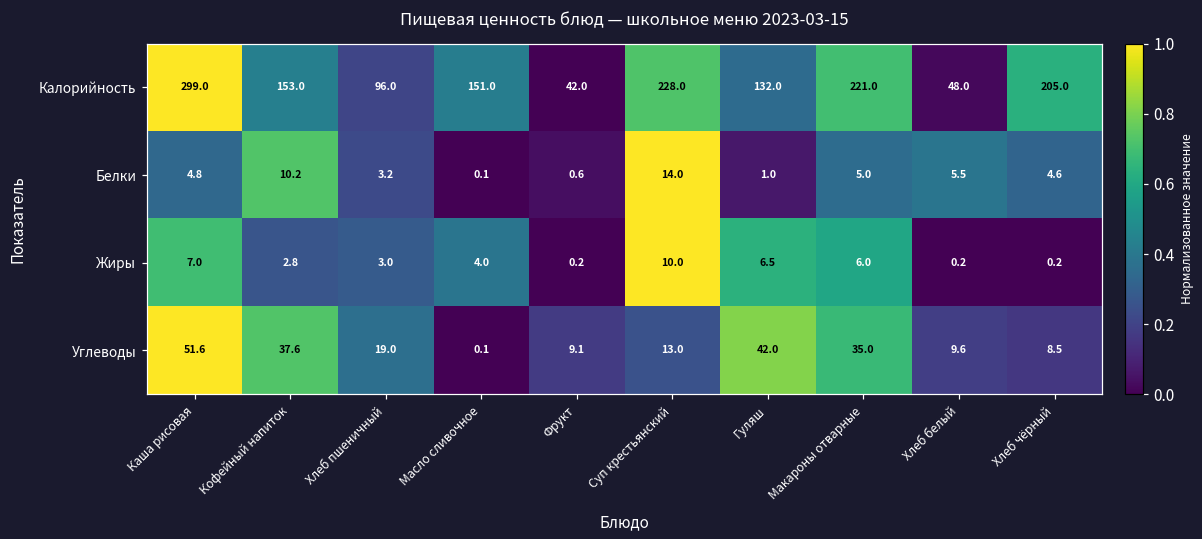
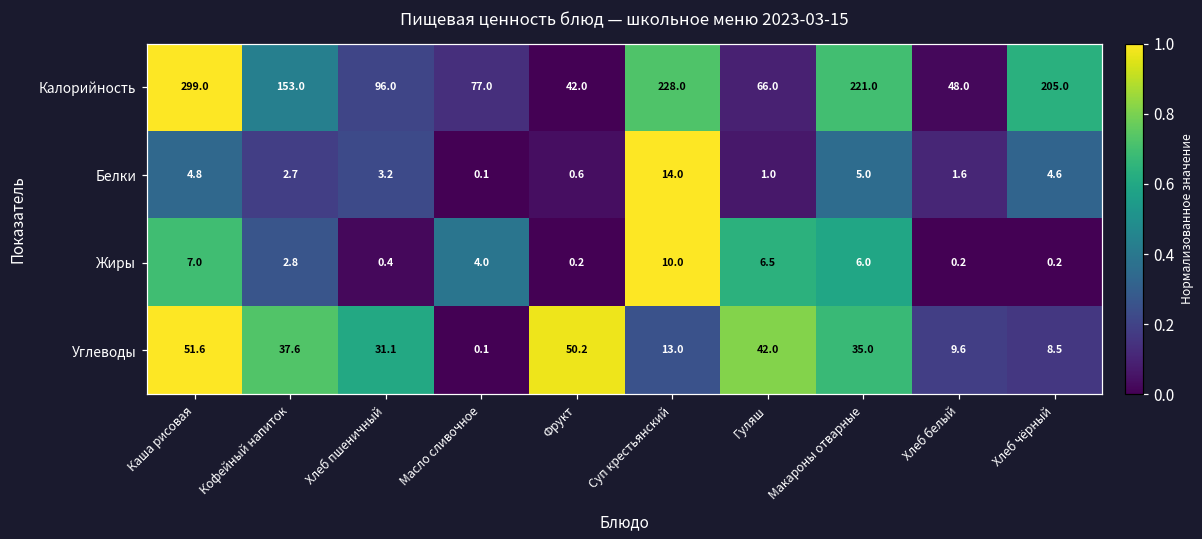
  {
    "Калорийность": {
      "Каша рисовая": 299.0,
      "Кофейный напиток": 153.0,
      "Хлеб пшеничный": 96.0,
-     "Масло сливочное": 151.0,
+     "Масло сливочное": 77.0,
      "Фрукт": 42.0,
      "Суп крестьянский": 228.0,
-     "Гуляш": 132.0,
+     "Гуляш": 66.0,
      "Макароны отварные": 221.0,
      "Хлеб белый": 48.0,
      "Хлеб чёрный": 205.0
    },
    "Белки": {
      "Каша рисовая": 4.8,
-     "Кофейный напиток": 10.2,
+     "Кофейный напиток": 2.7,
      "Хлеб пшеничный": 3.2,
      "Масло сливочное": 0.1,
      "Фрукт": 0.6,
      "Суп крестьянский": 14.0,
      "Гуляш": 1.0,
      "Макароны отварные": 5.0,
-     "Хлеб белый": 5.5,
+     "Хлеб белый": 1.6,
      "Хлеб чёрный": 4.6
    },
    "Жиры": {
      "Каша рисовая": 7.0,
      "Кофейный напиток": 2.8,
-     "Хлеб пшеничный": 3.0,
+     "Хлеб пшеничный": 0.4,
      "Масло сливочное": 4.0,
      "Фрукт": 0.2,
      "Суп крестьянский": 10.0,
      "Гуляш": 6.5,
      "Макароны отварные": 6.0,
      "Хлеб белый": 0.2,
      "Хлеб чёрный": 0.2
    },
    "Углеводы": {
      "Каша рисовая": 51.6,
      "Кофейный напиток": 37.6,
-     "Хлеб пшеничный": 19.0,
+     "Хлеб пшеничный": 31.1,
      "Масло сливочное": 0.1,
-     "Фрукт": 9.1,
+     "Фрукт": 50.2,
      "Суп крестьянский": 13.0,
      "Гуляш": 42.0,
      "Макароны отварные": 35.0,
      "Хлеб белый": 9.6,
      "Хлеб чёрный": 8.5
    }
  }
